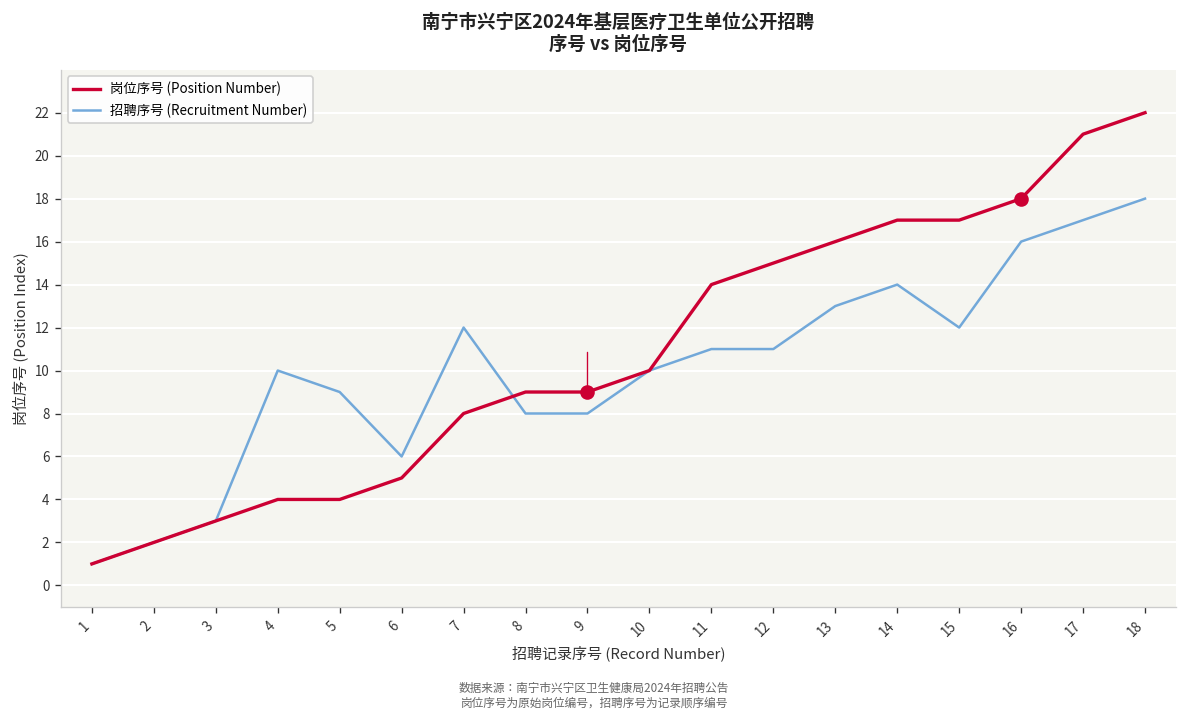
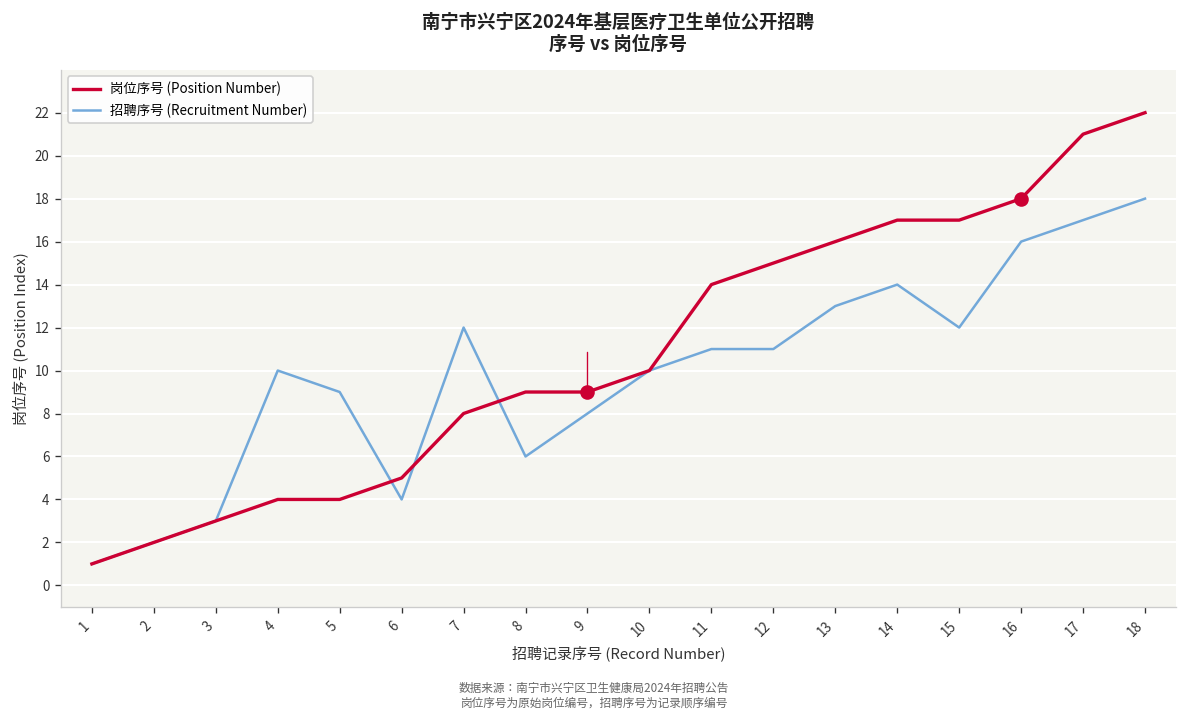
  {
    "招聘序号 (Recruitment Number)": {
      "4": 10,
      "5": 9,
-     "6": 6,
+     "6": 4,
      "7": 12,
-     "8": 8,
+     "8": 6,
      "9": 8,
      "11": 11,
      "12": 11,
      "13": 13,
      "14": 14,
      "15": 12,
      "16": 16,
      "17": 17,
      "18": 18
    }
  }
